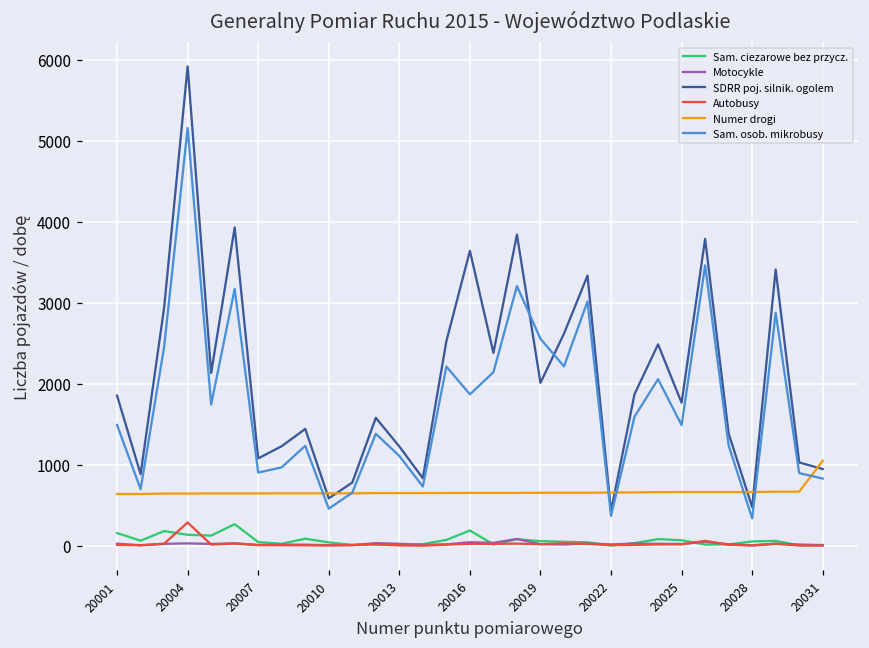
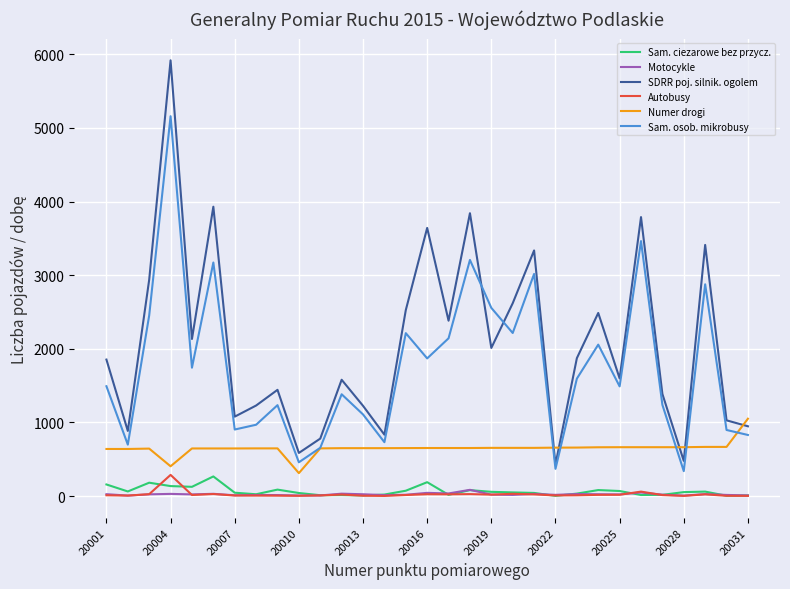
  {
    "Sam. ciezarowe bez przycz.": {
      "20001": 200,
      "20004": 100,
      "20007": 0,
      "20016": 200,
      "20019": 100,
      "20025": 100,
      "20028": 100
    },
    "Motocykle": {
      "20004": 0
    },
    "SDRR poj. silnik. ogolem": {
      "20001": 1900,
      "20004": 5900,
      "20007": 1100,
      "20010": 600,
      "20013": 1200,
      "20016": 3600,
      "20019": 2000,
      "20022": 400,
-     "20025": 1800,
+     "20025": 1600,
      "20028": 500,
      "20031": 900
    },
    "Autobusy": {
      "20004": 300
    },
    "Numer drogi": {
      "20001": 600,
-     "20004": 600,
+     "20004": 400,
      "20007": 600,
-     "20010": 600,
+     "20010": 300,
      "20013": 700,
      "20016": 700,
      "20019": 700,
      "20022": 700,
      "20025": 700,
      "20028": 700,
      "20031": 1100
    },
    "Sam. osob. mikrobusy": {
      "20001": 1500,
      "20004": 5200,
      "20007": 900,
      "20010": 500,
      "20013": 1100,
      "20016": 1900,
      "20019": 2600,
      "20022": 400,
      "20025": 1500,
      "20028": 300,
      "20031": 800
    }
  }
